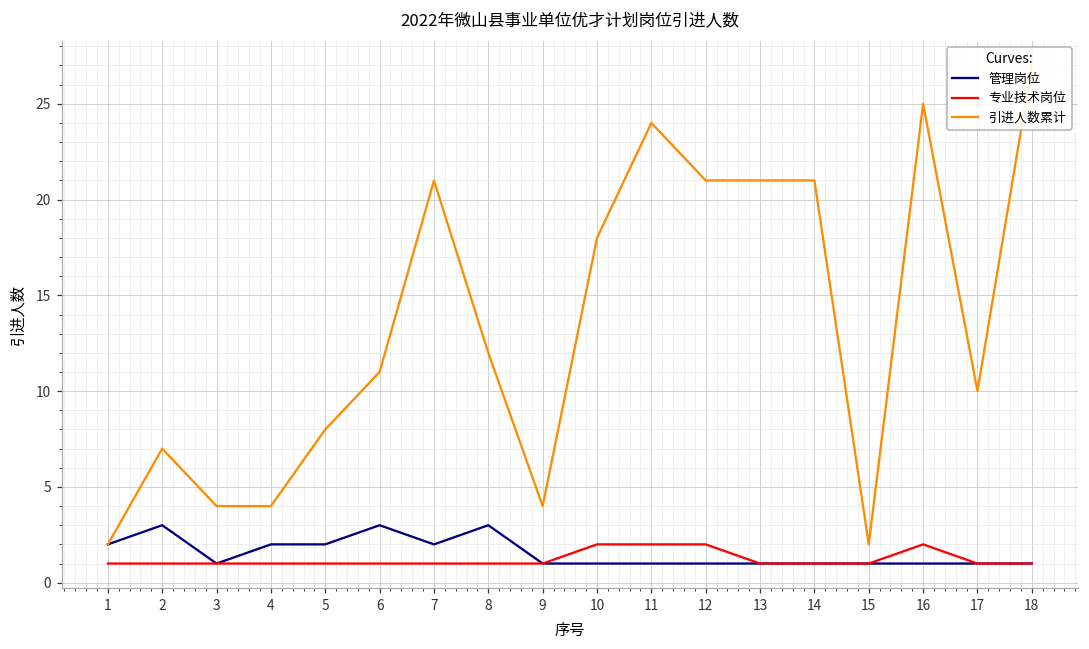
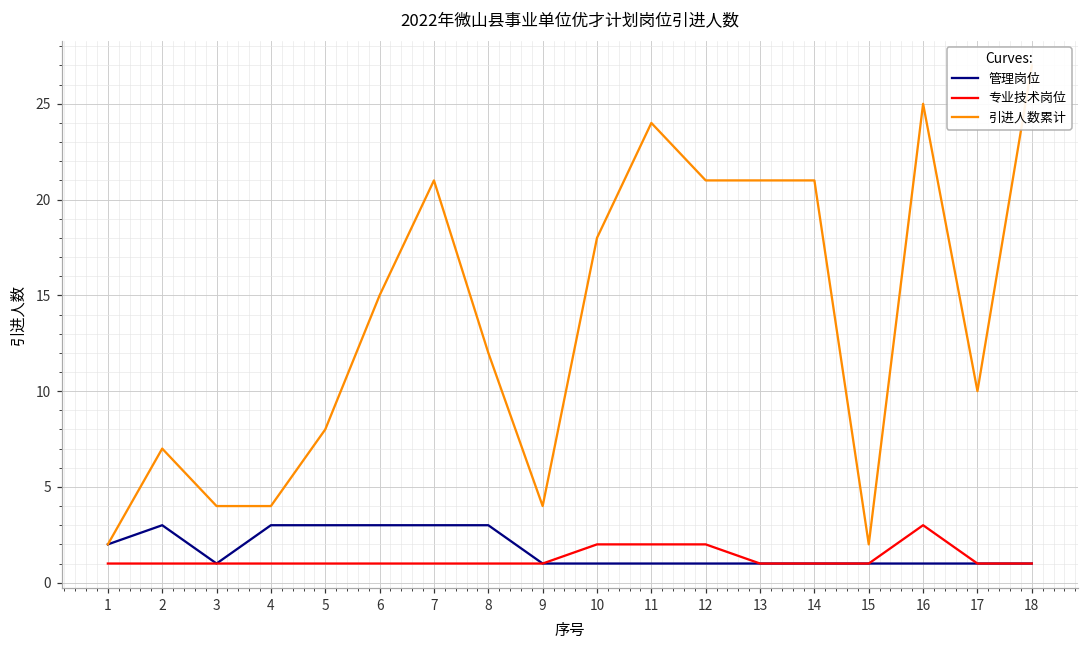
  {
    "管理岗位": {
      "2": 3,
-     "4": 2,
-     "5": 2,
+     "4": 3,
+     "5": 3,
      "6": 3,
-     "7": 2,
+     "7": 3,
      "8": 3,
      "10": 1,
      "11": 1,
      "12": 1,
      "16": 1
    },
    "专业技术岗位": {
      "1": 1,
      "2": 1,
      "4": 1,
      "5": 1,
      "6": 1,
      "7": 1,
      "8": 1,
      "10": 2,
      "11": 2,
      "12": 2,
-     "16": 2
+     "16": 3
    },
    "引进人数累计": {
      "2": 7,
      "3": 4,
      "4": 4,
      "5": 8,
-     "6": 11,
+     "6": 15,
      "7": 21,
      "8": 12,
      "9": 4,
      "10": 18,
      "11": 24,
      "12": 21,
      "13": 21,
      "14": 21,
      "15": 2,
      "16": 25,
      "17": 10
    }
  }
